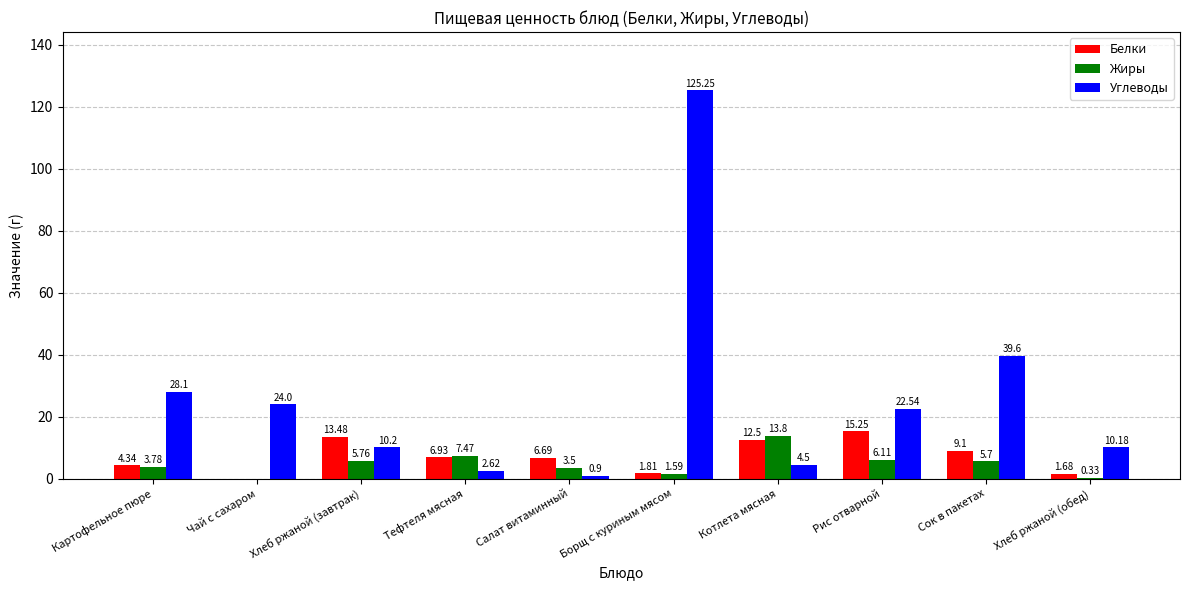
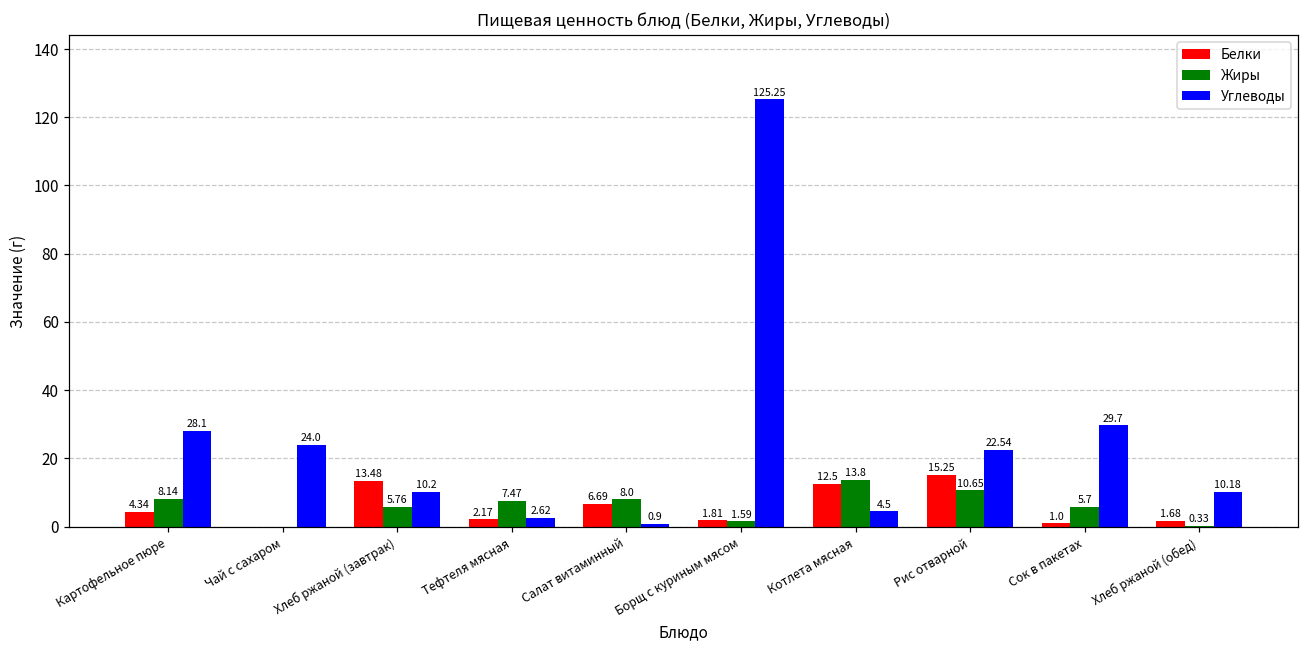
  {
    "Белки": {
      "Картофельное пюре": 4.34,
      "Хлеб ржаной (завтрак)": 13.48,
-     "Тефтеля мясная": 6.93,
+     "Тефтеля мясная": 2.17,
      "Салат витаминный": 6.69,
      "Борщ с куриным мясом": 1.81,
      "Котлета мясная": 12.5,
      "Рис отварной": 15.25,
-     "Сок в пакетах": 9.1,
+     "Сок в пакетах": 1.0,
      "Хлеб ржаной (обед)": 1.68
    },
    "Жиры": {
-     "Картофельное пюре": 3.78,
+     "Картофельное пюре": 8.14,
      "Хлеб ржаной (завтрак)": 5.76,
      "Тефтеля мясная": 7.47,
-     "Салат витаминный": 3.5,
+     "Салат витаминный": 8.0,
      "Борщ с куриным мясом": 1.59,
      "Котлета мясная": 13.8,
-     "Рис отварной": 6.11,
+     "Рис отварной": 10.65,
      "Сок в пакетах": 5.7,
      "Хлеб ржаной (обед)": 0.33
    },
    "Углеводы": {
      "Картофельное пюре": 28.1,
      "Чай с сахаром": 24.0,
      "Хлеб ржаной (завтрак)": 10.2,
      "Тефтеля мясная": 2.62,
      "Салат витаминный": 0.9,
      "Борщ с куриным мясом": 125.25,
      "Котлета мясная": 4.5,
      "Рис отварной": 22.54,
-     "Сок в пакетах": 39.6,
+     "Сок в пакетах": 29.7,
      "Хлеб ржаной (обед)": 10.18
    }
  }
